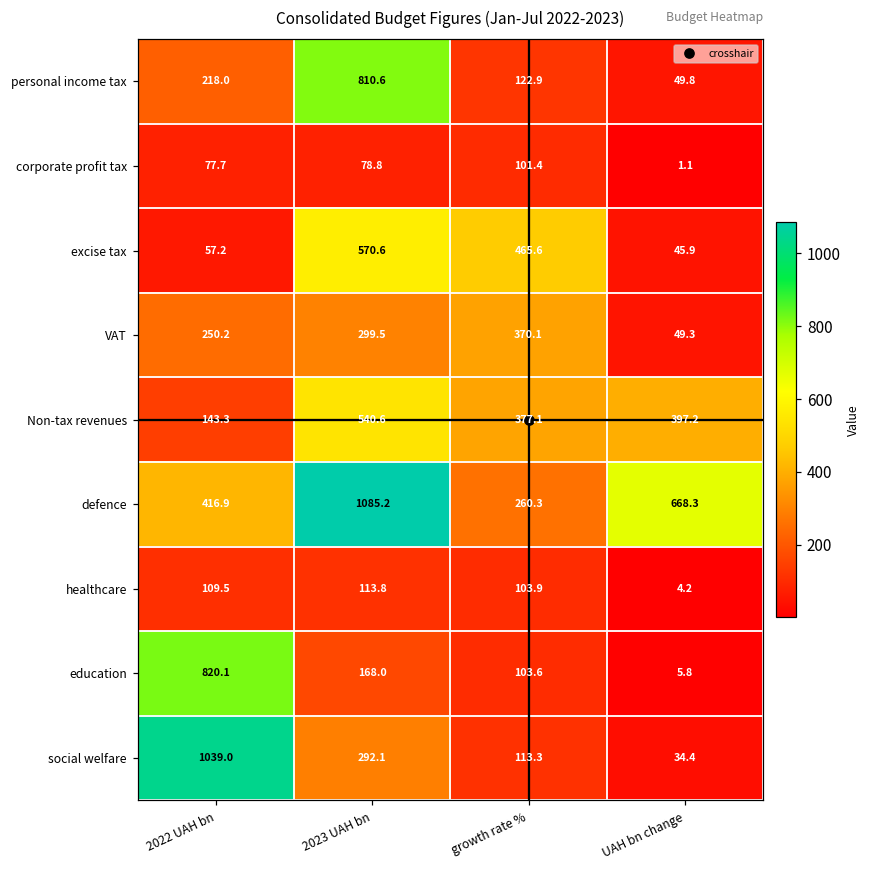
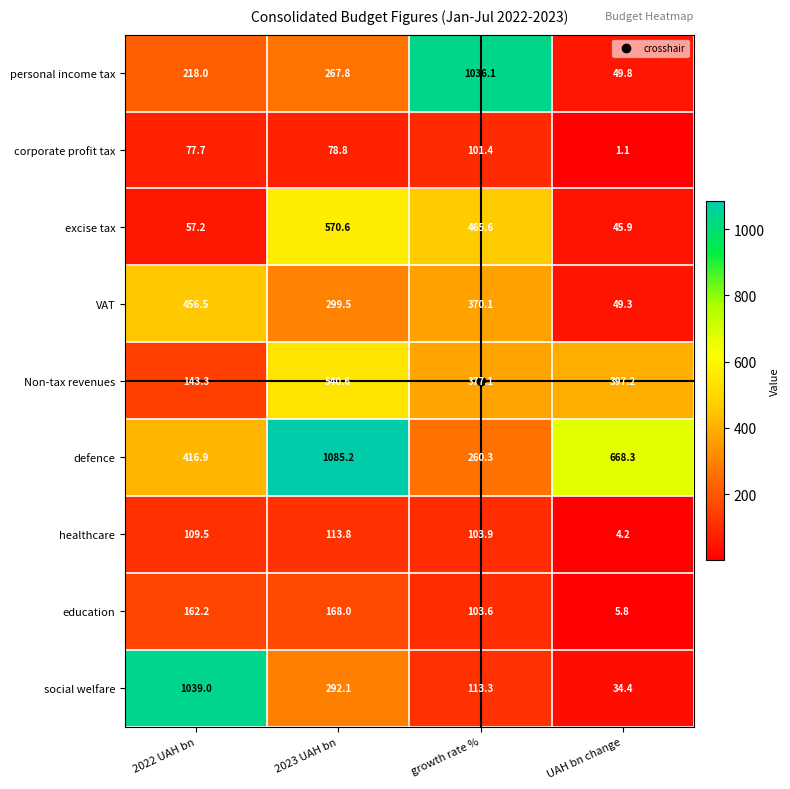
  {
    "personal income tax": {
      "2022 UAH bn": 218.0,
-     "2023 UAH bn": 810.6,
-     "growth rate %": 122.9,
+     "2023 UAH bn": 267.8,
+     "growth rate %": 1036.1,
      "UAH bn change": 49.8
    },
    "corporate profit tax": {
      "2022 UAH bn": 77.7,
      "2023 UAH bn": 78.8,
      "growth rate %": 101.4,
      "UAH bn change": 1.1
    },
    "excise tax": {
      "2022 UAH bn": 57.2,
      "2023 UAH bn": 570.6,
      "growth rate %": 465.6,
      "UAH bn change": 45.9
    },
    "VAT": {
-     "2022 UAH bn": 250.2,
+     "2022 UAH bn": 456.5,
      "2023 UAH bn": 299.5,
      "growth rate %": 370.1,
      "UAH bn change": 49.3
    },
    "Non-tax revenues": {
      "2022 UAH bn": 143.3,
      "2023 UAH bn": 540.6,
      "UAH bn change": 397.2
    },
    "defence": {
      "2022 UAH bn": 416.9,
      "2023 UAH bn": 1085.2,
      "growth rate %": 260.3,
      "UAH bn change": 668.3
    },
    "healthcare": {
      "2022 UAH bn": 109.5,
      "2023 UAH bn": 113.8,
      "growth rate %": 103.9,
      "UAH bn change": 4.2
    },
    "education": {
-     "2022 UAH bn": 820.1,
+     "2022 UAH bn": 162.2,
      "2023 UAH bn": 168.0,
      "growth rate %": 103.6,
      "UAH bn change": 5.8
    },
    "social welfare": {
      "2022 UAH bn": 1039.0,
      "2023 UAH bn": 292.1,
      "growth rate %": 113.3,
      "UAH bn change": 34.4
    }
  }
